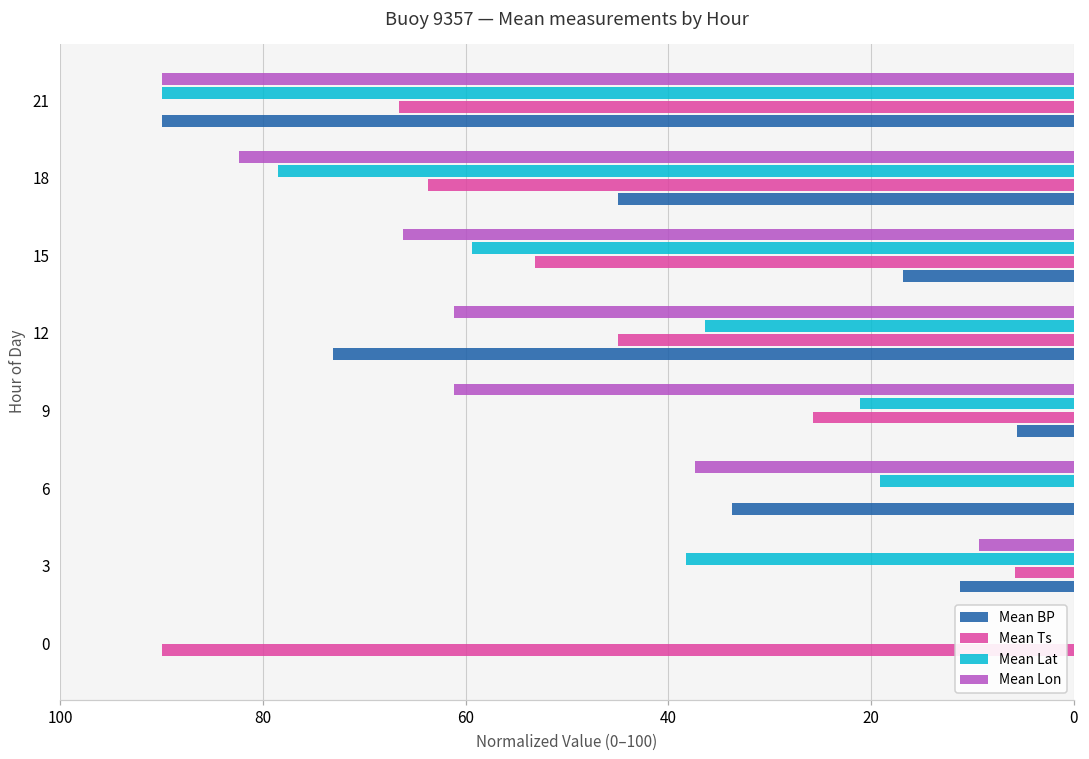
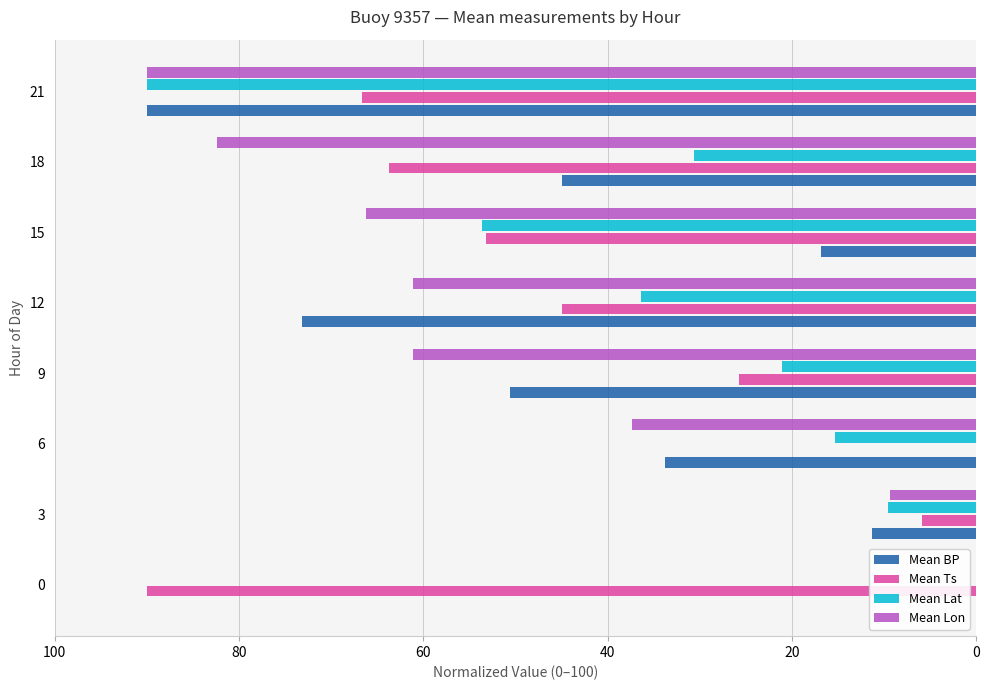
  {
    "Mean BP": {
      "21": 90,
      "18": 45,
      "15": 17,
      "12": 73,
-     "9": 6,
+     "9": 51,
      "6": 34,
      "3": 11,
      "0": 0
    },
    "Mean Lat": {
      "21": 90,
-     "18": 79,
-     "15": 59,
+     "18": 31,
+     "15": 54,
      "12": 36,
      "9": 21,
-     "6": 19,
-     "3": 38,
+     "6": 15,
+     "3": 10,
      "0": 0
    }
  }
